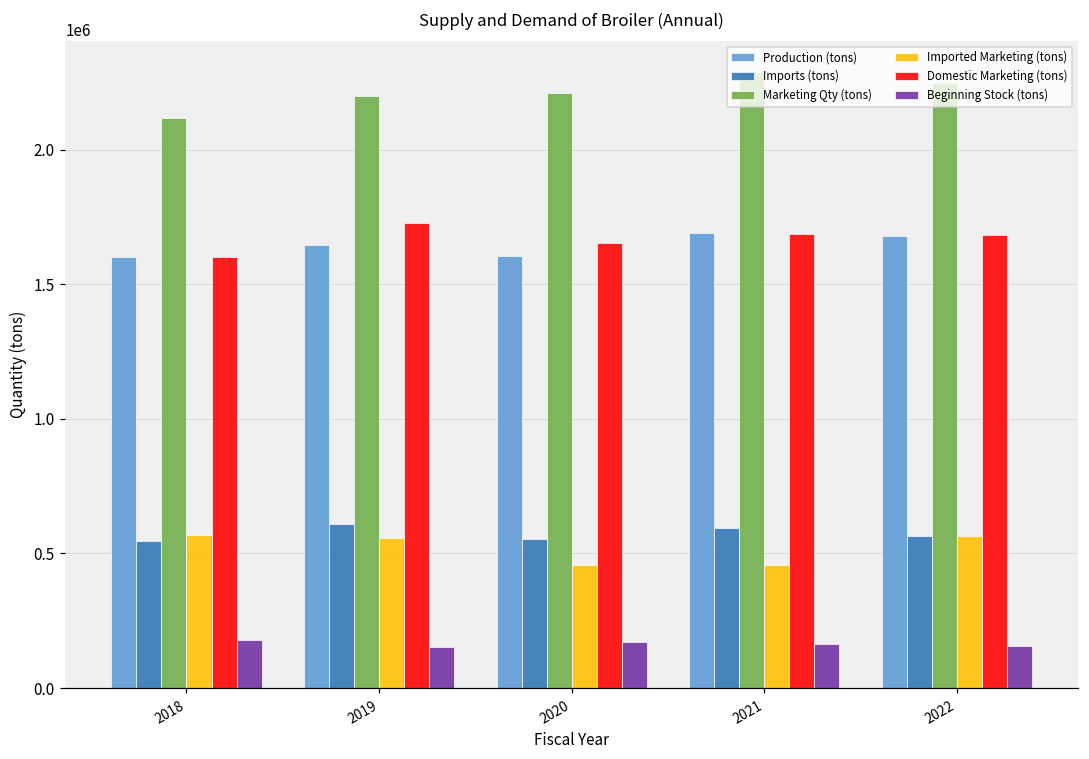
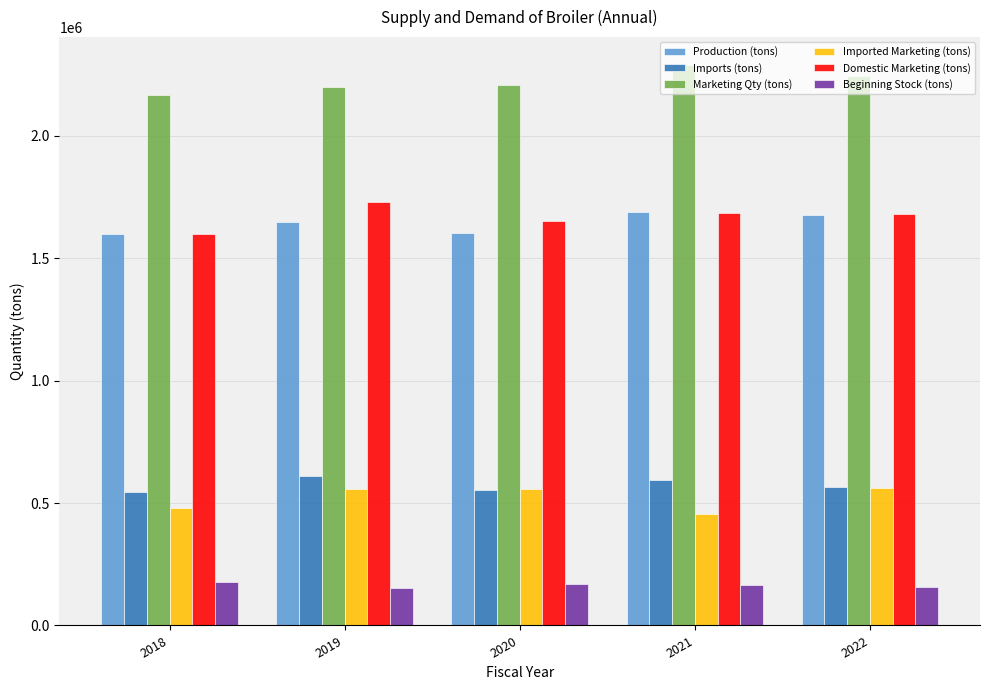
  {
    "Production (tons)": {
      "2018": 1600000,
      "2019": 1650000,
      "2020": 1600000,
      "2021": 1690000,
      "2022": 1680000
    },
    "Imports (tons)": {
      "2018": 540000,
      "2019": 610000,
      "2020": 550000,
      "2021": 590000,
      "2022": 570000
    },
    "Marketing Qty (tons)": {
-     "2018": 2120000,
+     "2018": 2170000,
      "2019": 2200000,
      "2020": 2210000
    },
    "Imported Marketing (tons)": {
-     "2018": 570000,
+     "2018": 480000,
      "2019": 560000,
-     "2020": 460000,
+     "2020": 560000,
      "2021": 460000,
      "2022": 560000
    },
    "Domestic Marketing (tons)": {
      "2018": 1600000,
      "2019": 1730000,
      "2020": 1650000,
      "2021": 1690000,
      "2022": 1680000
    },
    "Beginning Stock (tons)": {
      "2018": 180000,
      "2019": 150000,
      "2020": 170000,
      "2021": 160000,
      "2022": 160000
    }
  }
